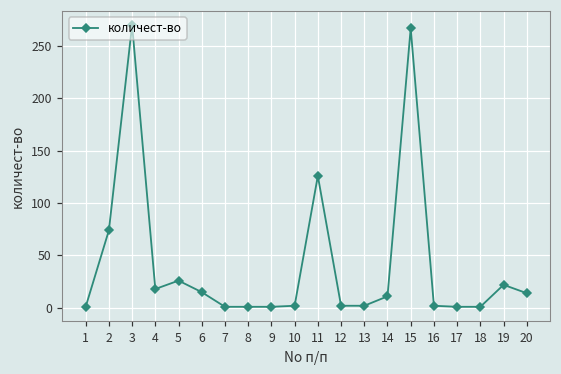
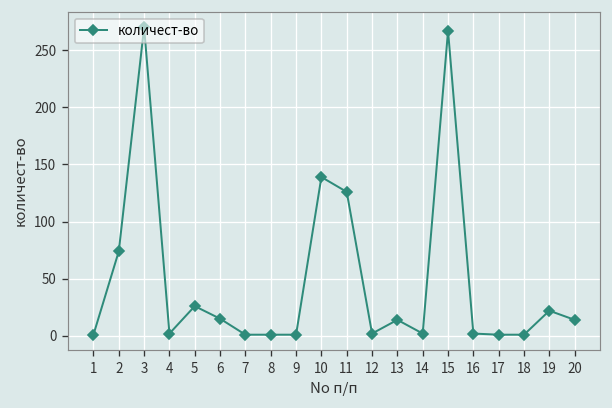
  {
    "1": 0,
    "2": 70,
-   "4": 20,
+   "4": 0,
    "5": 30,
    "6": 20,
    "7": 0,
    "8": 0,
    "9": 0,
-   "10": 0,
+   "10": 140,
    "11": 130,
    "12": 0,
-   "13": 0,
-   "14": 10,
+   "13": 10,
+   "14": 0,
    "15": 270,
    "16": 0,
    "17": 0,
    "18": 0,
    "19": 20,
    "20": 10
  }
